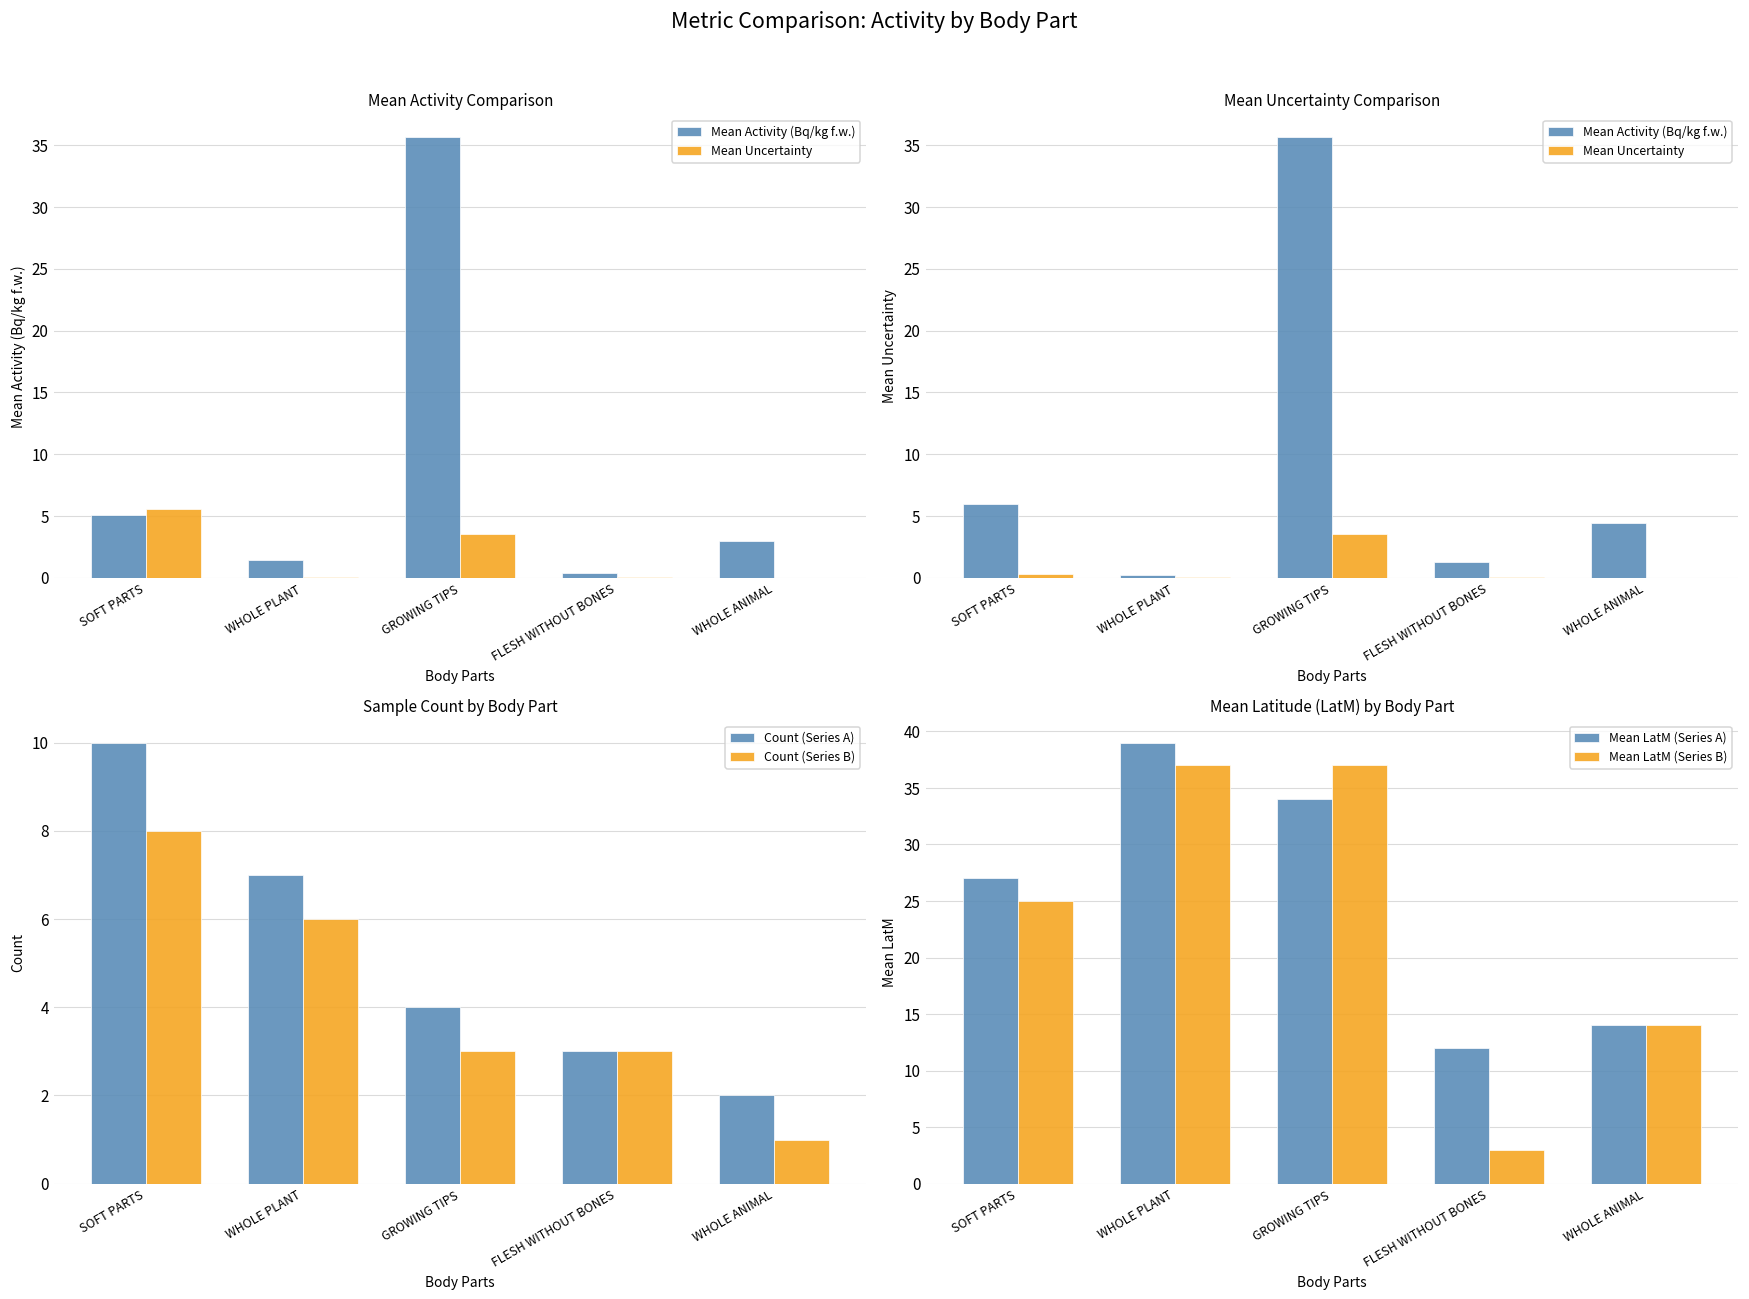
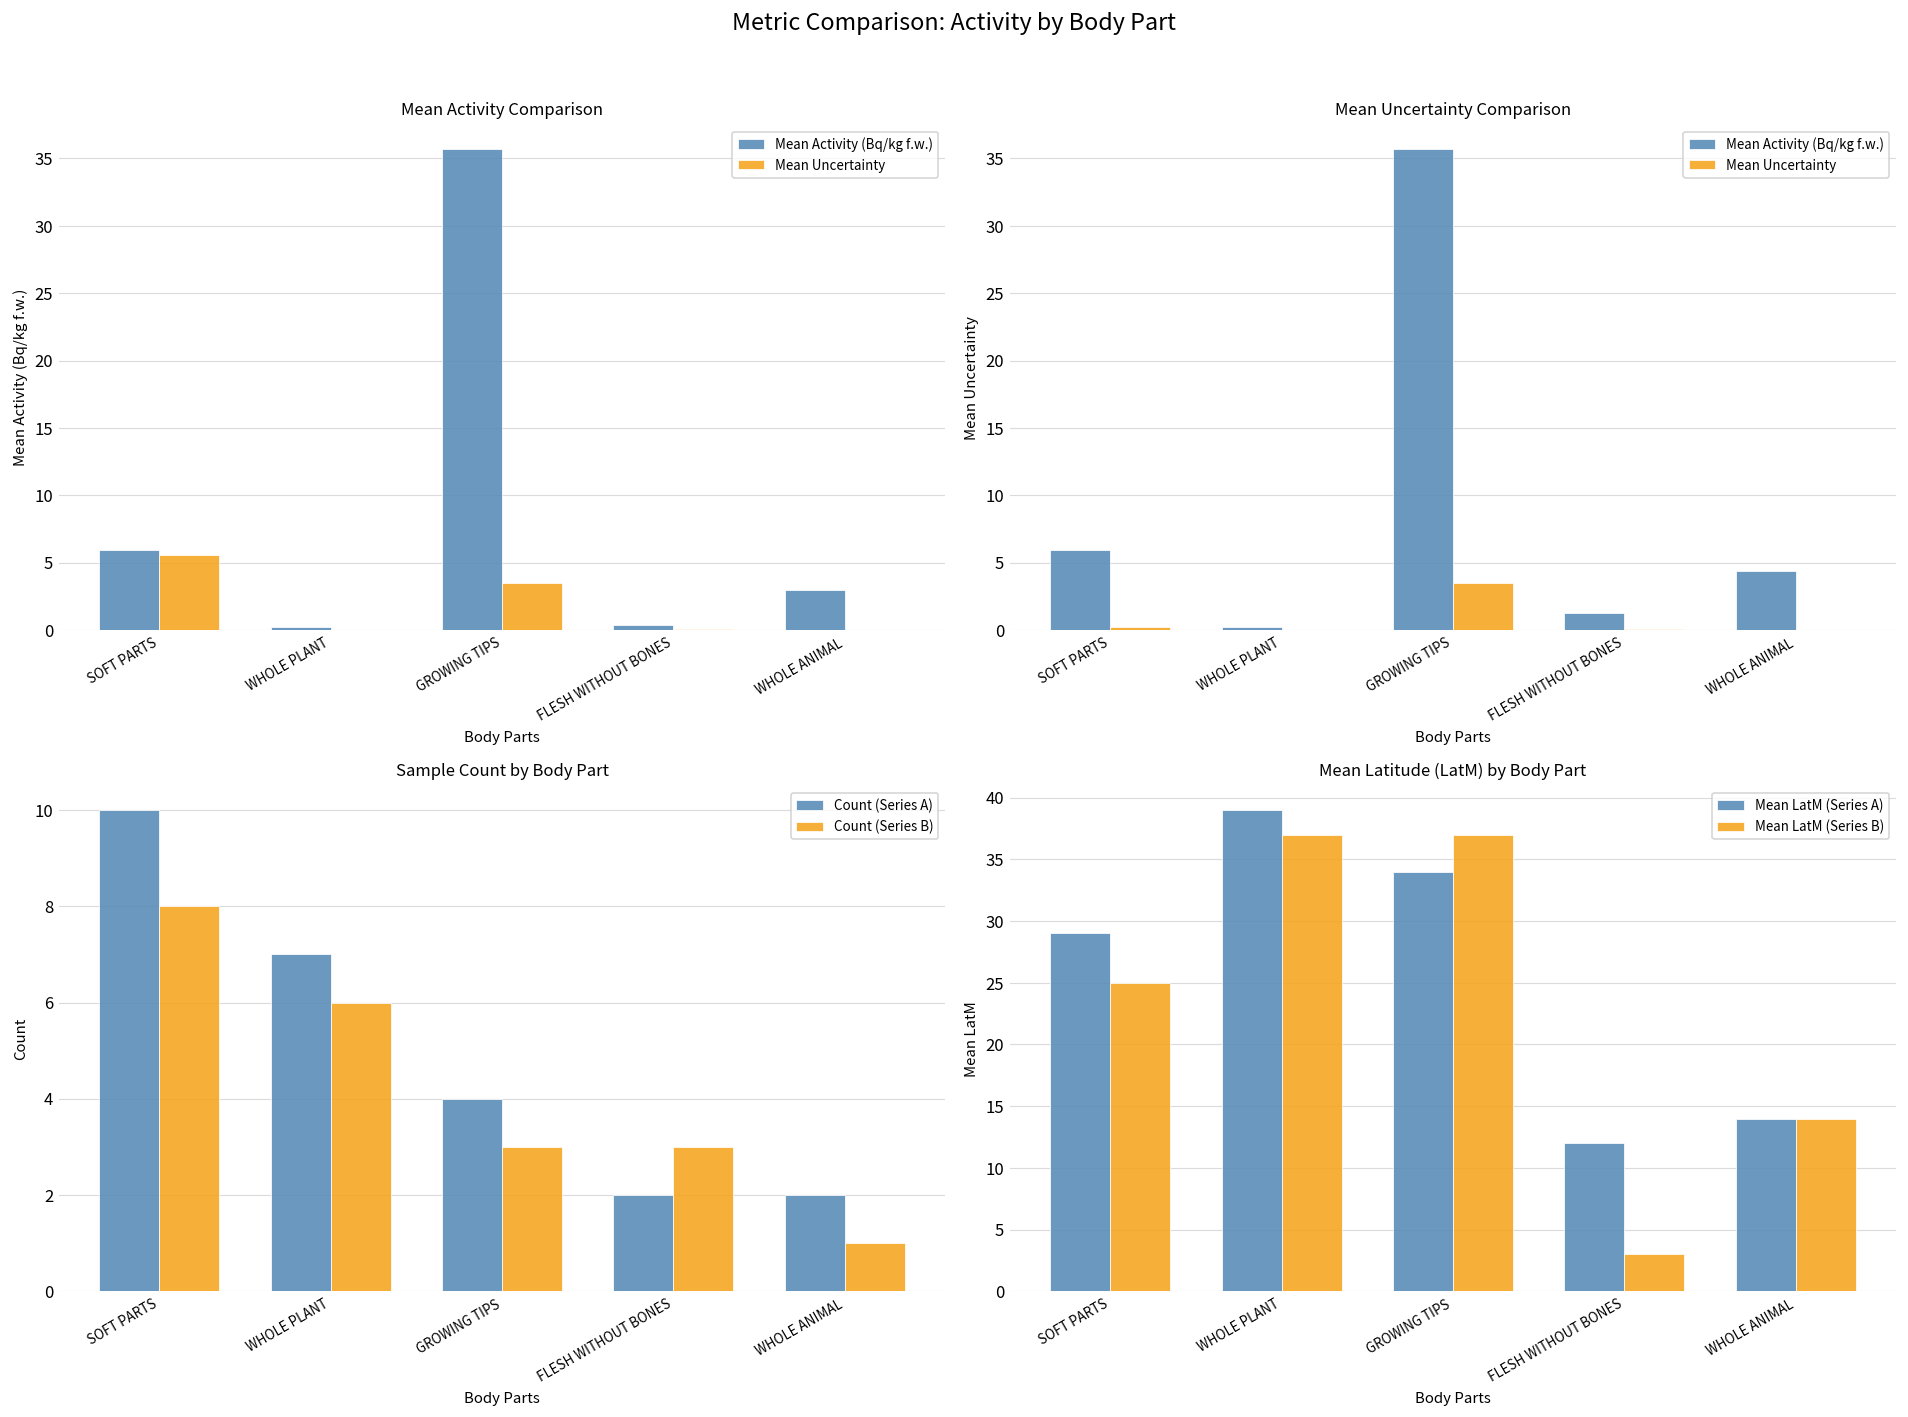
  {
    "Mean Activity Comparison": {
      "Mean Activity (Bq/kg f.w.)": {
-       "SOFT PARTS": 5.1,
-       "WHOLE PLANT": 1.4,
+       "SOFT PARTS": 5.9,
+       "WHOLE PLANT": 0.2,
        "GROWING TIPS": 35.7,
        "FLESH WITHOUT BONES": 0.4,
        "WHOLE ANIMAL": 3.0
      },
      "Mean Uncertainty": {
        "SOFT PARTS": 5.6,
        "GROWING TIPS": 3.5,
        "WHOLE ANIMAL": 0.0
      }
    },
    "Mean Uncertainty Comparison": {
      "Mean Activity (Bq/kg f.w.)": {
        "SOFT PARTS": 5.9,
        "GROWING TIPS": 35.7,
        "FLESH WITHOUT BONES": 1.3,
        "WHOLE ANIMAL": 4.4
      },
      "Mean Uncertainty": {
        "SOFT PARTS": 0.3,
        "GROWING TIPS": 3.5,
        "WHOLE ANIMAL": 0.0
      }
    },
    "Sample Count by Body Part": {
      "Count (Series A)": {
        "SOFT PARTS": 10,
        "WHOLE PLANT": 7,
        "GROWING TIPS": 4,
-       "FLESH WITHOUT BONES": 3,
+       "FLESH WITHOUT BONES": 2,
        "WHOLE ANIMAL": 2
      },
      "Count (Series B)": {
        "SOFT PARTS": 8,
        "WHOLE PLANT": 6,
        "GROWING TIPS": 3,
        "FLESH WITHOUT BONES": 3,
        "WHOLE ANIMAL": 1
      }
    },
    "Mean Latitude (LatM) by Body Part": {
      "Mean LatM (Series A)": {
-       "SOFT PARTS": 27,
+       "SOFT PARTS": 29,
        "WHOLE PLANT": 39,
        "GROWING TIPS": 34,
        "FLESH WITHOUT BONES": 12,
        "WHOLE ANIMAL": 14
      },
      "Mean LatM (Series B)": {
        "SOFT PARTS": 25,
        "WHOLE PLANT": 37,
        "GROWING TIPS": 37,
        "FLESH WITHOUT BONES": 3,
        "WHOLE ANIMAL": 14
      }
    }
  }
